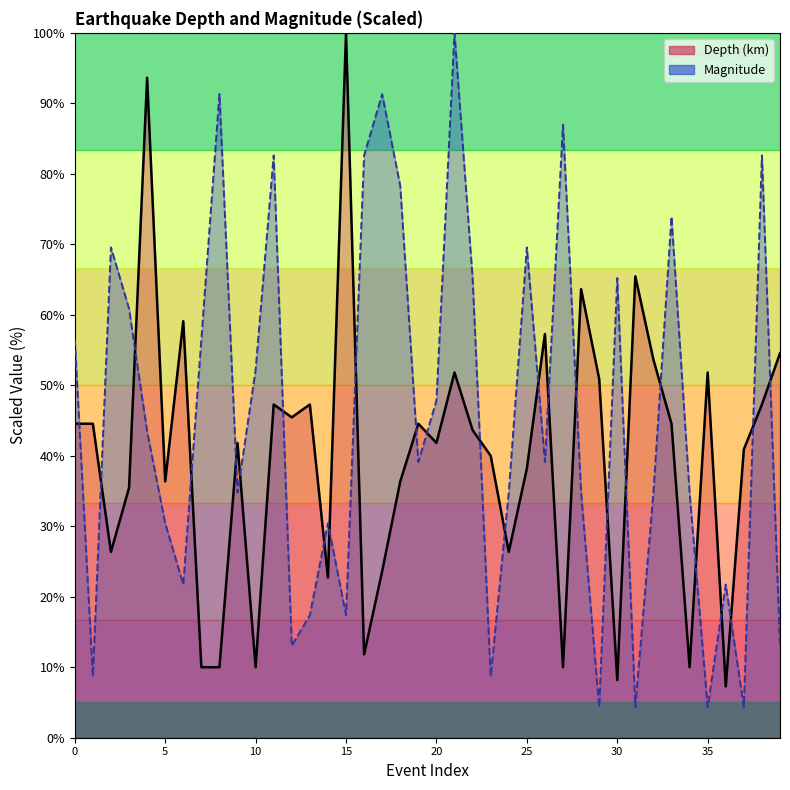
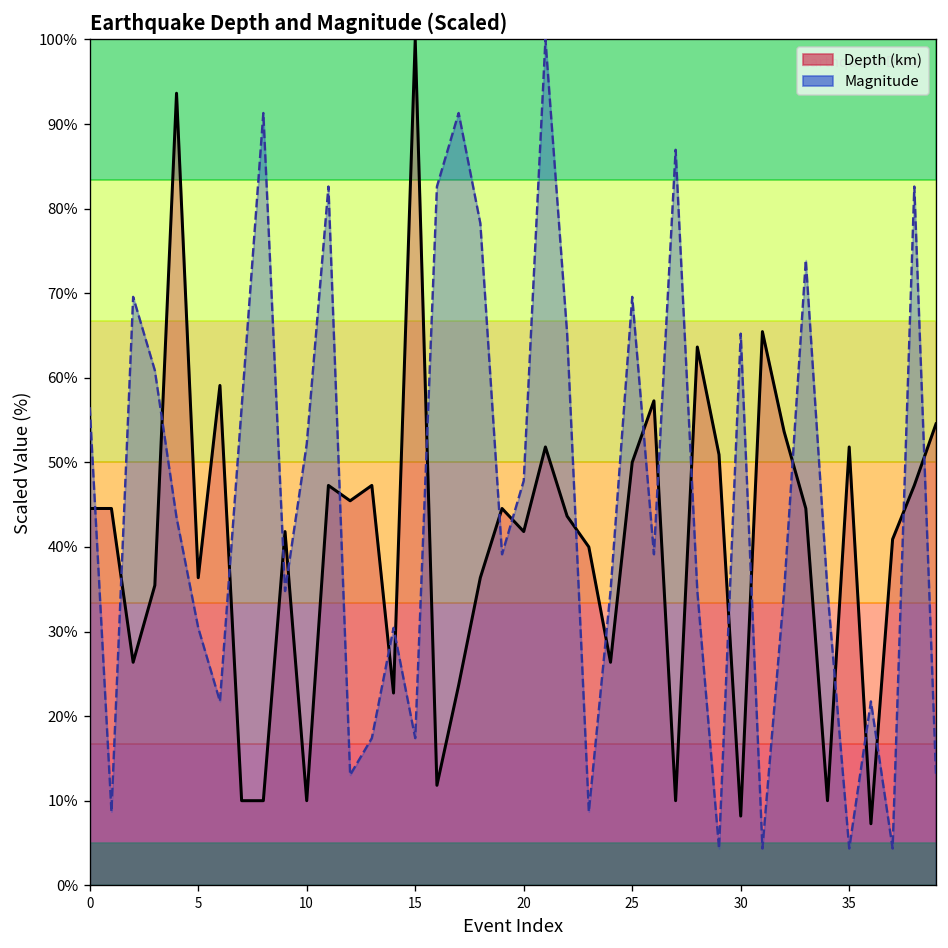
  {
    "Depth (km)": {
      "0": "45%",
      "5": "36%",
      "10": "10%",
      "15": "100%",
      "20": "42%",
-     "25": "38%",
+     "25": "50%",
      "30": "8%",
      "35": "52%"
    },
    "Magnitude": {
      "0": "57%",
      "5": "30%",
      "10": "52%",
      "15": "17%",
      "20": "48%",
      "25": "70%",
      "30": "65%",
      "35": "4%"
    }
  }
